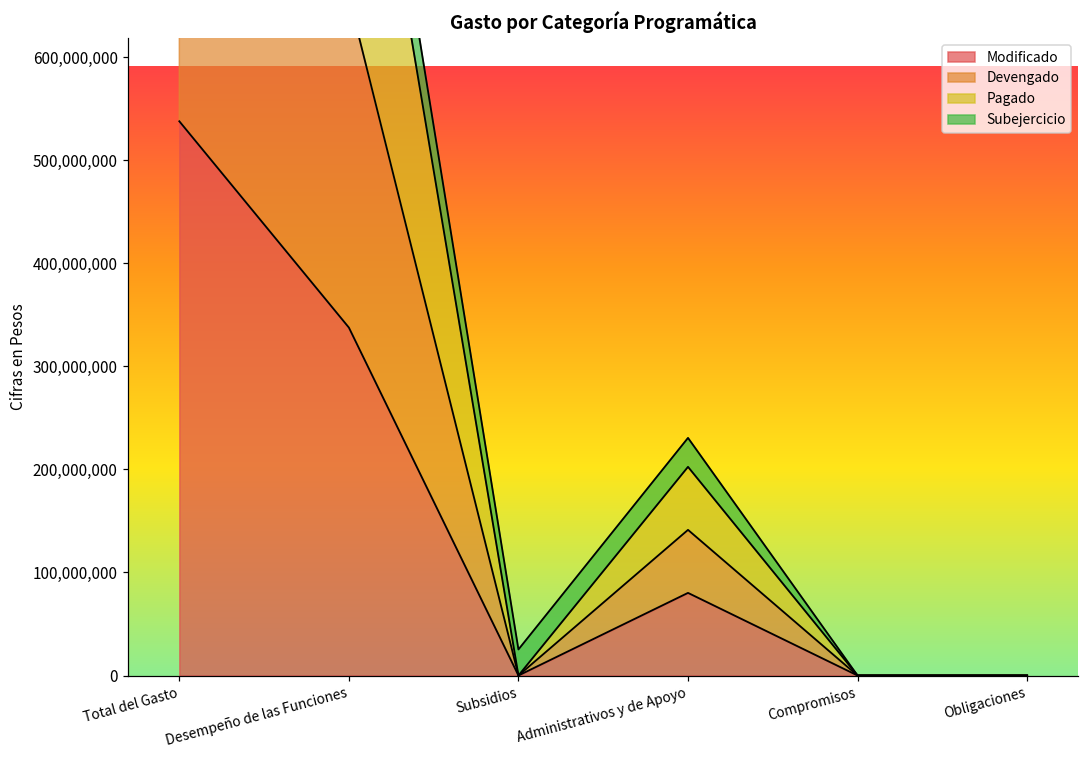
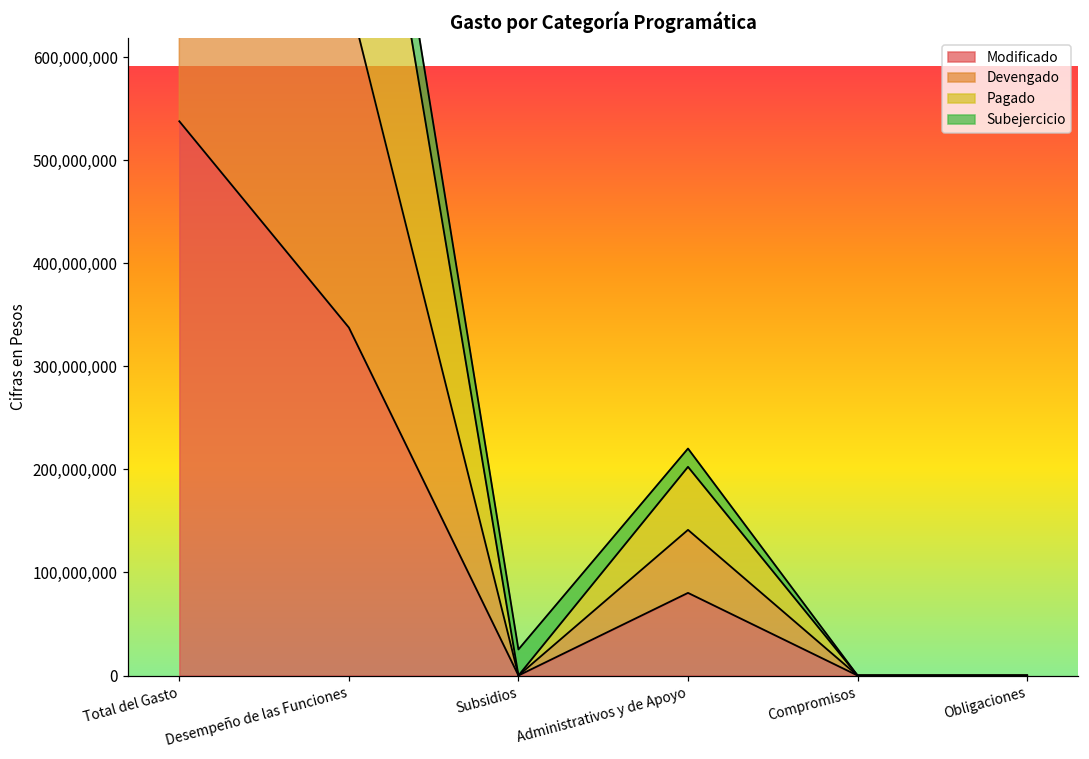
  {
    "Modificado": {
      "Total del Gasto": "540,000,000",
      "Desempeño de las Funciones": "340,000,000",
      "Administrativos y de Apoyo": "80,000,000"
    },
    "Subejercicio": {
      "Subsidios": "30,000,000",
-     "Administrativos y de Apoyo": "30,000,000"
+     "Administrativos y de Apoyo": "20,000,000"
    }
  }
